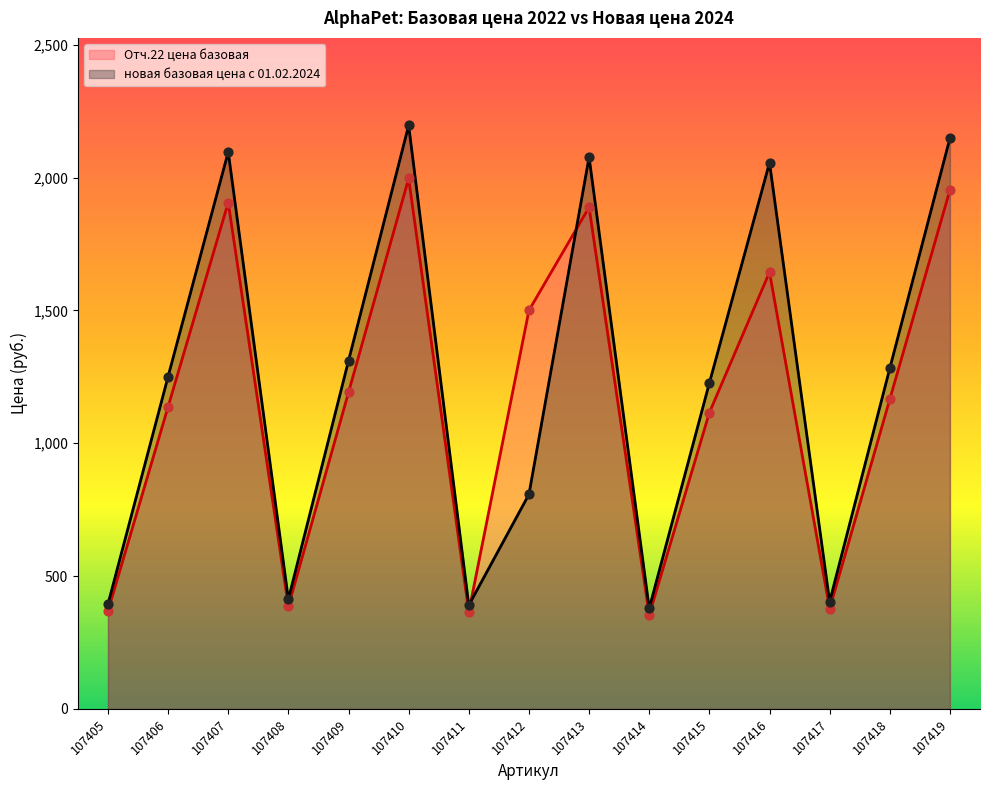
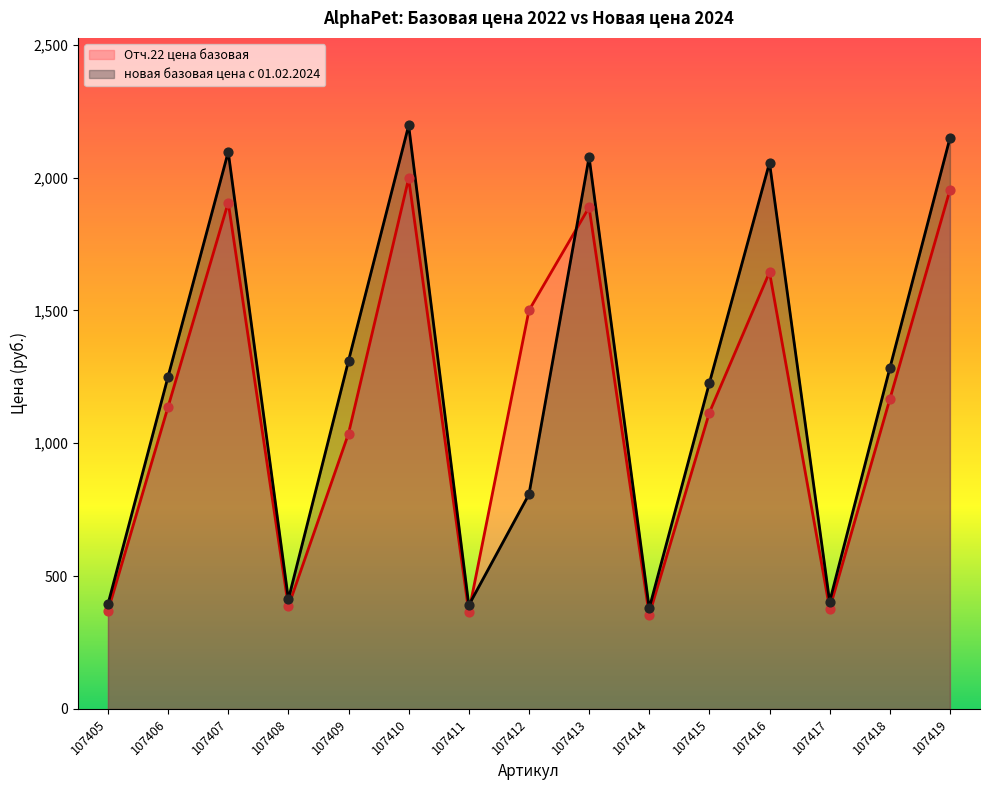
  {
    "Отч.22 цена базовая": {
      "107405": "370",
      "107406": "1,140",
      "107407": "1,910",
      "107408": "390",
-     "107409": "1,190",
+     "107409": "1,040",
      "107410": "2,000",
      "107411": "360",
      "107412": "1,500",
      "107413": "1,890",
      "107414": "350",
      "107415": "1,120",
      "107416": "1,640",
      "107417": "380",
      "107418": "1,170",
      "107419": "1,950"
    },
    "новая базовая цена с 01.02.2024": {
      "107405": "390",
      "107406": "1,250",
      "107407": "2,100",
      "107408": "410",
      "107409": "1,310",
      "107410": "2,200",
      "107411": "390",
      "107412": "810",
      "107413": "2,080",
      "107414": "380",
      "107415": "1,230",
      "107416": "2,060",
      "107417": "400",
      "107418": "1,280",
      "107419": "2,150"
    }
  }
